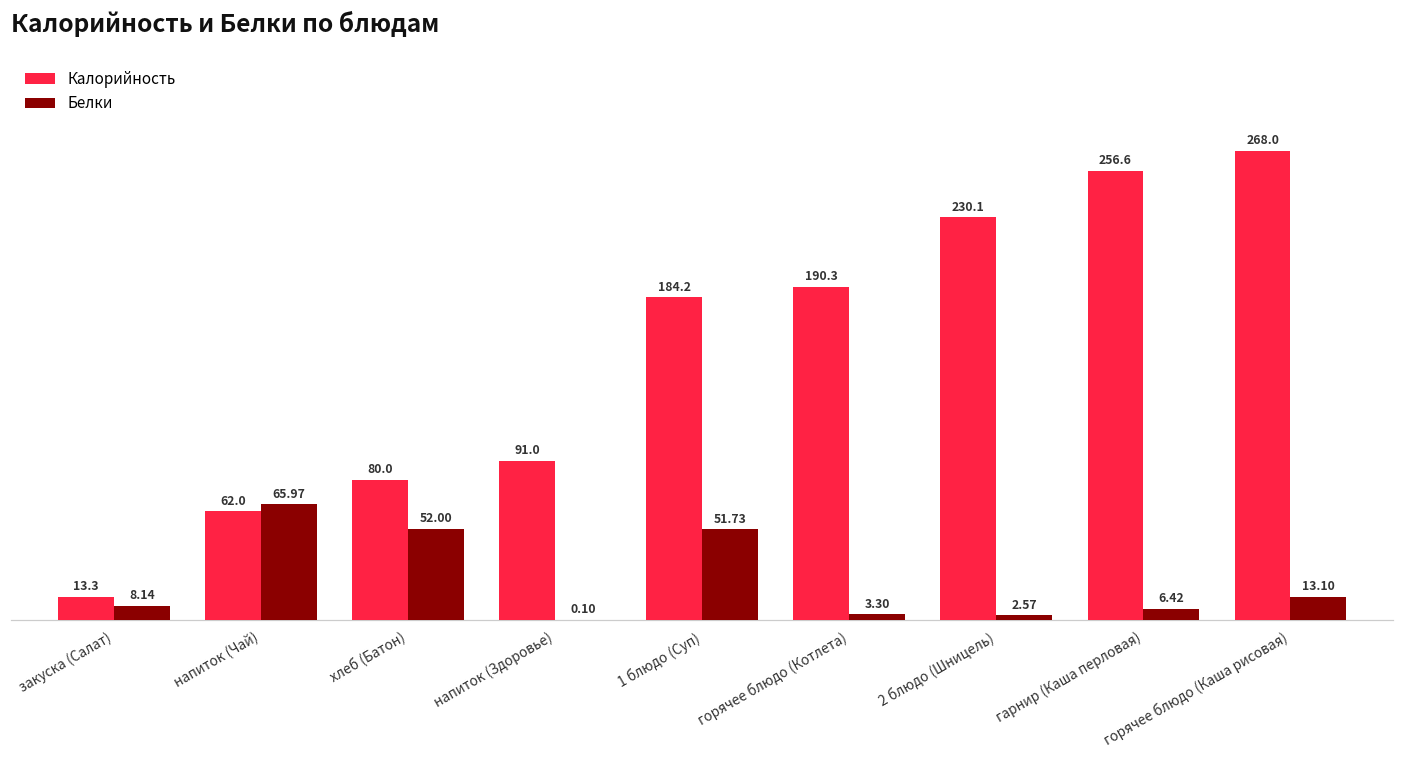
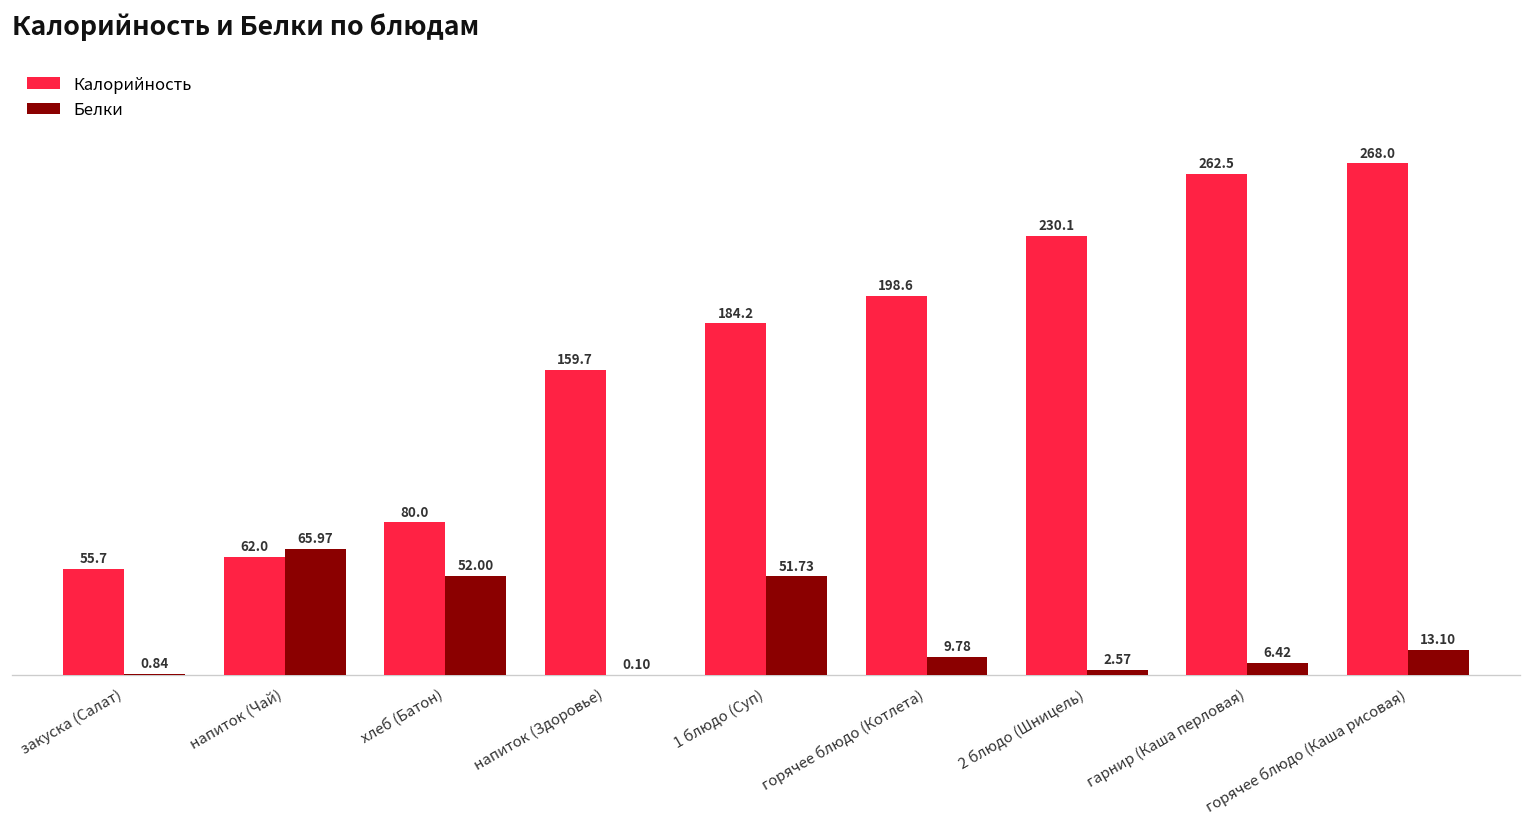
  {
    "Калорийность": {
-     "закуска (Салат)": 13.3,
+     "закуска (Салат)": 55.7,
      "напиток (Чай)": 62.0,
      "хлеб (Батон)": 80.0,
-     "напиток (Здоровье)": 91.0,
+     "напиток (Здоровье)": 159.7,
      "1 блюдо (Суп)": 184.2,
-     "горячее блюдо (Котлета)": 190.3,
+     "горячее блюдо (Котлета)": 198.6,
      "2 блюдо (Шницель)": 230.1,
-     "гарнир (Каша перловая)": 256.6,
+     "гарнир (Каша перловая)": 262.5,
      "горячее блюдо (Каша рисовая)": 268.0
    },
    "Белки": {
-     "закуска (Салат)": 8.14,
+     "закуска (Салат)": 0.84,
      "напиток (Чай)": 65.97,
      "хлеб (Батон)": 52.00,
      "напиток (Здоровье)": 0.10,
      "1 блюдо (Суп)": 51.73,
-     "горячее блюдо (Котлета)": 3.30,
+     "горячее блюдо (Котлета)": 9.78,
      "2 блюдо (Шницель)": 2.57,
      "гарнир (Каша перловая)": 6.42,
      "горячее блюдо (Каша рисовая)": 13.10
    }
  }
